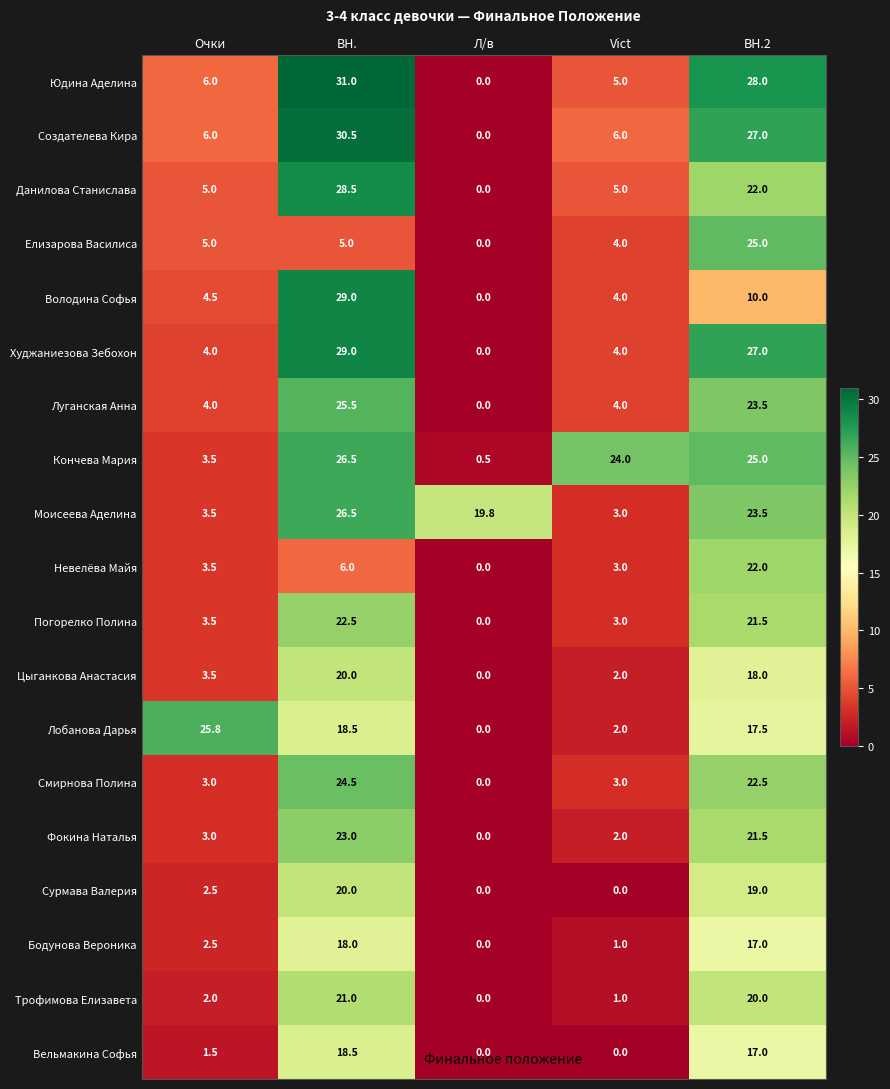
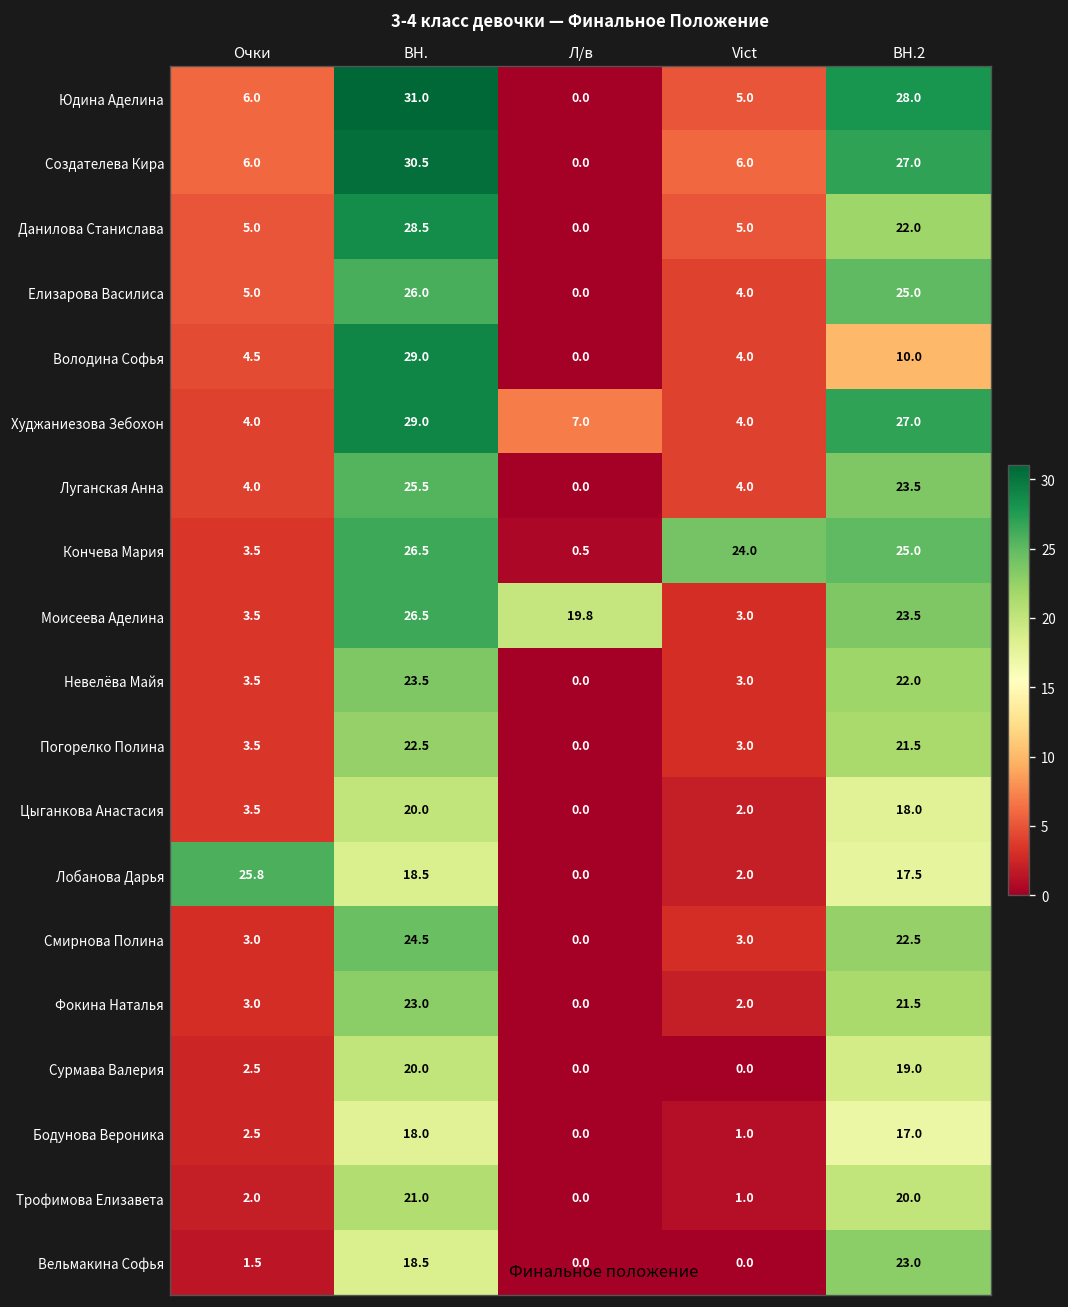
  {
    "Юдина Аделина": {
      "Очки": 6.0,
      "BH.": 31.0,
      "Л/в": 0.0,
      "Vict": 5.0,
      "BH.2": 28.0
    },
    "Создателева Кира": {
      "Очки": 6.0,
      "BH.": 30.5,
      "Л/в": 0.0,
      "Vict": 6.0,
      "BH.2": 27.0
    },
    "Данилова Станислава": {
      "Очки": 5.0,
      "BH.": 28.5,
      "Л/в": 0.0,
      "Vict": 5.0,
      "BH.2": 22.0
    },
    "Елизарова Василиса": {
      "Очки": 5.0,
-     "BH.": 5.0,
+     "BH.": 26.0,
      "Л/в": 0.0,
      "Vict": 4.0,
      "BH.2": 25.0
    },
    "Володина Софья": {
      "Очки": 4.5,
      "BH.": 29.0,
      "Л/в": 0.0,
      "Vict": 4.0,
      "BH.2": 10.0
    },
    "Худжаниезова Зебохон": {
      "Очки": 4.0,
      "BH.": 29.0,
-     "Л/в": 0.0,
+     "Л/в": 7.0,
      "Vict": 4.0,
      "BH.2": 27.0
    },
    "Луганская Анна": {
      "Очки": 4.0,
      "BH.": 25.5,
      "Л/в": 0.0,
      "Vict": 4.0,
      "BH.2": 23.5
    },
    "Кончева Мария": {
      "Очки": 3.5,
      "BH.": 26.5,
      "Л/в": 0.5,
      "Vict": 24.0,
      "BH.2": 25.0
    },
    "Моисеева Аделина": {
      "Очки": 3.5,
      "BH.": 26.5,
      "Л/в": 19.8,
      "Vict": 3.0,
      "BH.2": 23.5
    },
    "Невелёва Майя": {
      "Очки": 3.5,
-     "BH.": 6.0,
+     "BH.": 23.5,
      "Л/в": 0.0,
      "Vict": 3.0,
      "BH.2": 22.0
    },
    "Погорелко Полина": {
      "Очки": 3.5,
      "BH.": 22.5,
      "Л/в": 0.0,
      "Vict": 3.0,
      "BH.2": 21.5
    },
    "Цыганкова Анастасия": {
      "Очки": 3.5,
      "BH.": 20.0,
      "Л/в": 0.0,
      "Vict": 2.0,
      "BH.2": 18.0
    },
    "Лобанова Дарья": {
      "Очки": 25.8,
      "BH.": 18.5,
      "Л/в": 0.0,
      "Vict": 2.0,
      "BH.2": 17.5
    },
    "Смирнова Полина": {
      "Очки": 3.0,
      "BH.": 24.5,
      "Л/в": 0.0,
      "Vict": 3.0,
      "BH.2": 22.5
    },
    "Фокина Наталья": {
      "Очки": 3.0,
      "BH.": 23.0,
      "Л/в": 0.0,
      "Vict": 2.0,
      "BH.2": 21.5
    },
    "Сурмава Валерия": {
      "Очки": 2.5,
      "BH.": 20.0,
      "Л/в": 0.0,
      "Vict": 0.0,
      "BH.2": 19.0
    },
    "Бодунова Вероника": {
      "Очки": 2.5,
      "BH.": 18.0,
      "Л/в": 0.0,
      "Vict": 1.0,
      "BH.2": 17.0
    },
    "Трофимова Елизавета": {
      "Очки": 2.0,
      "BH.": 21.0,
      "Л/в": 0.0,
      "Vict": 1.0,
      "BH.2": 20.0
    },
    "Вельмакина Софья": {
      "Очки": 1.5,
      "BH.": 18.5,
      "Л/в": 0.0,
      "Vict": 0.0,
-     "BH.2": 17.0
+     "BH.2": 23.0
    }
  }
